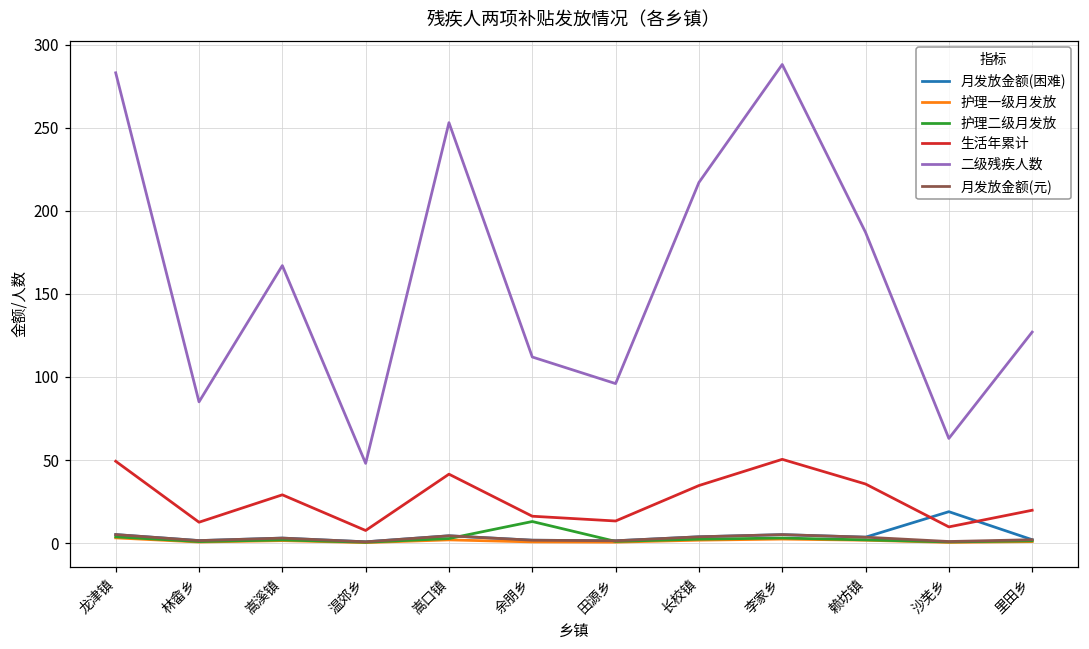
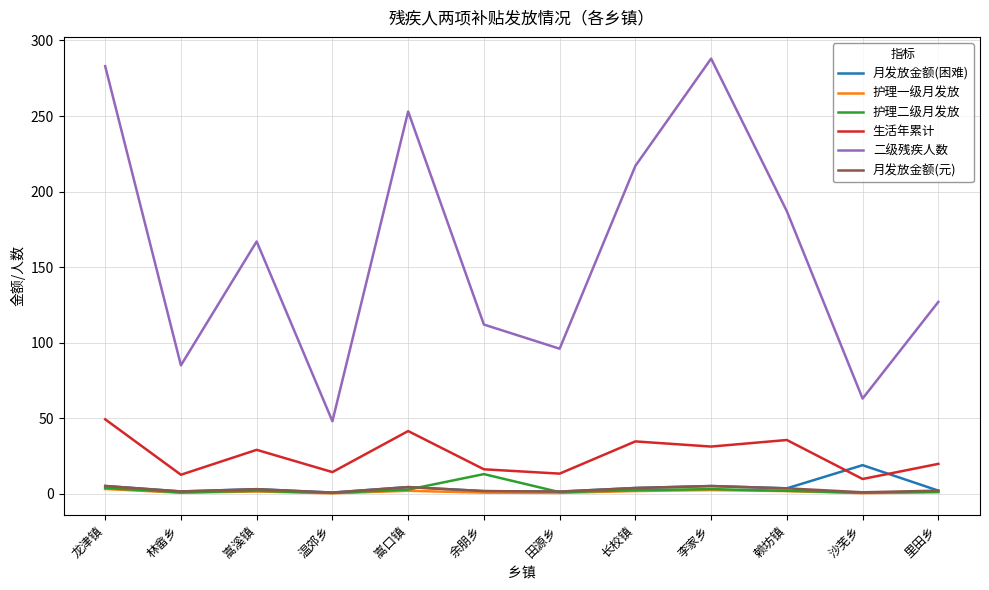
  {
    "月发放金额(困难)": {
      "沙芜乡": 19
    },
    "护理二级月发放": {
      "余朋乡": 13
    },
    "生活年累计": {
      "龙津镇": 49,
      "林畲乡": 13,
      "嵩溪镇": 29,
-     "温郊乡": 8,
+     "温郊乡": 14,
      "嵩口镇": 42,
      "余朋乡": 16,
      "田源乡": 13,
      "长校镇": 35,
-     "李家乡": 50,
+     "李家乡": 31,
      "赖坊镇": 36,
      "沙芜乡": 10,
      "里田乡": 20
    },
    "二级残疾人数": {
      "龙津镇": 283,
      "林畲乡": 85,
      "嵩溪镇": 167,
      "温郊乡": 48,
      "嵩口镇": 253,
      "余朋乡": 112,
      "田源乡": 96,
      "长校镇": 217,
      "李家乡": 288,
      "赖坊镇": 187,
      "沙芜乡": 63,
      "里田乡": 127
    }
  }
